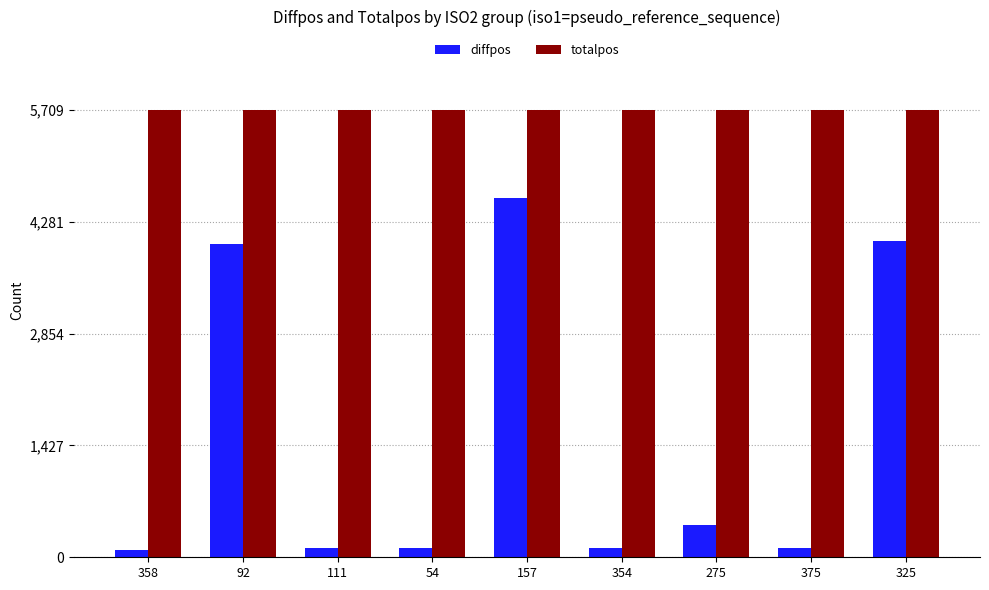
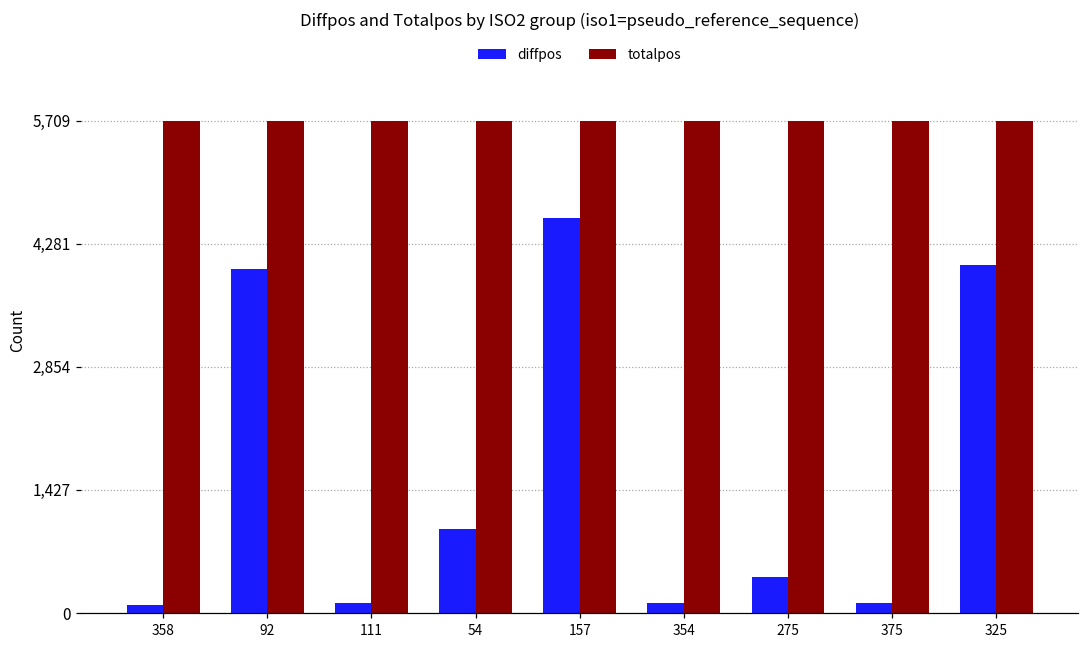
  {
    "diffpos": {
      "358": "100",
      "92": "4,000",
      "111": "100",
-     "54": "100",
+     "54": "1,000",
      "157": "4,600",
      "354": "100",
      "275": "400",
      "375": "100",
      "325": "4,000"
    },
    "totalpos": {
      "358": "5,700",
      "92": "5,700",
      "111": "5,700",
      "54": "5,700",
      "157": "5,700",
      "354": "5,700",
      "275": "5,700",
      "375": "5,700",
      "325": "5,700"
    }
  }
